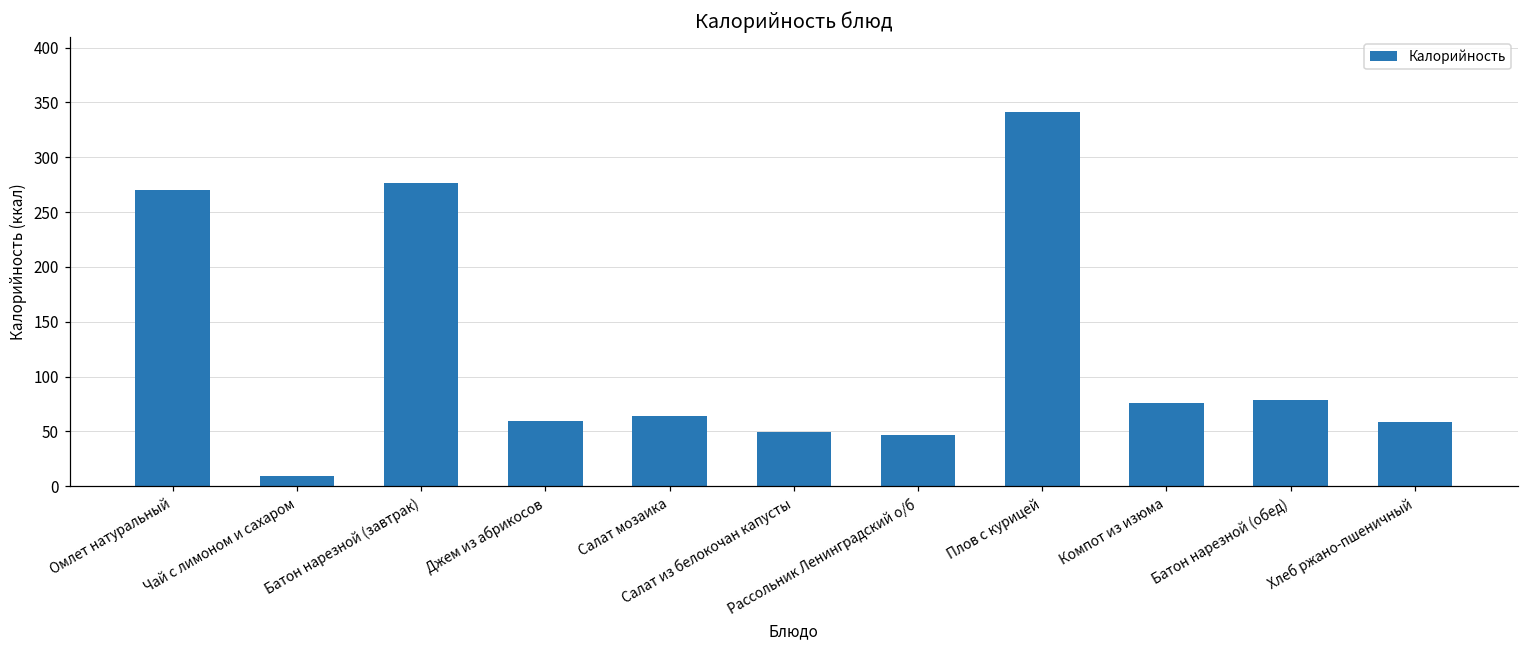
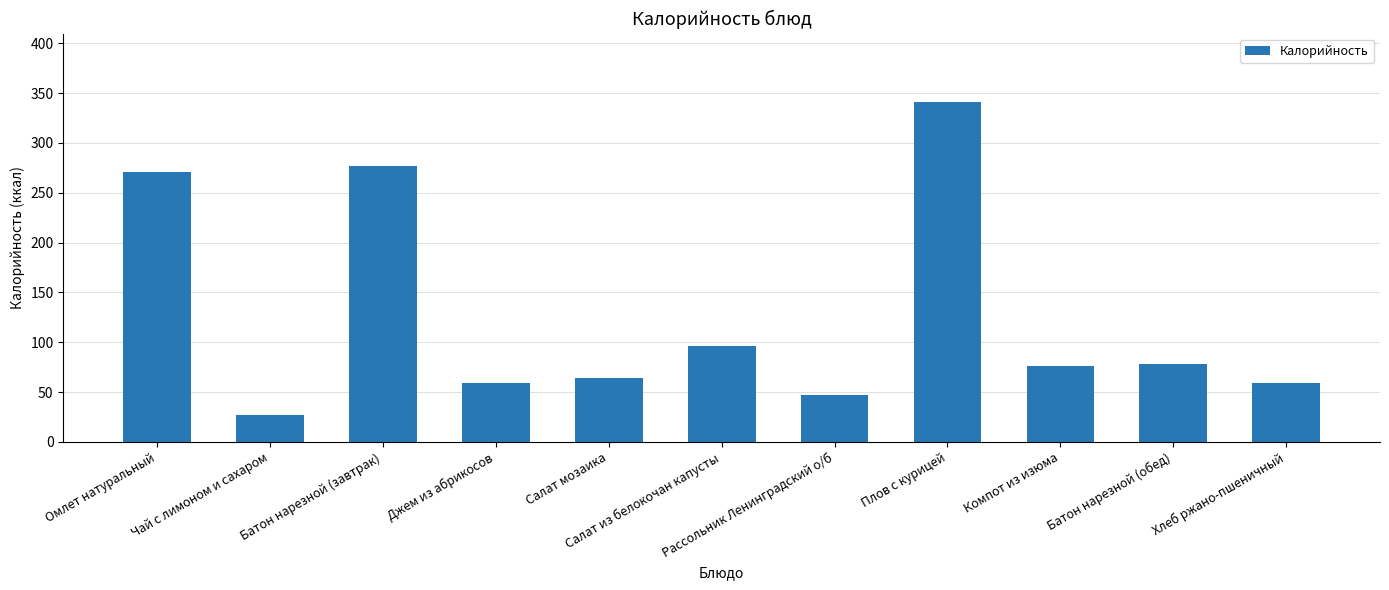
  {
    "Омлет натуральный": 270,
-   "Чай с лимоном и сахаром": 10,
+   "Чай с лимоном и сахаром": 30,
    "Батон нарезной (завтрак)": 280,
    "Джем из абрикосов": 60,
    "Салат мозаика": 60,
-   "Салат из белокочан капусты": 50,
+   "Салат из белокочан капусты": 100,
    "Рассольник Ленинградский о/б": 50,
    "Плов с курицей": 340,
    "Компот из изюма": 80,
    "Батон нарезной (обед)": 80,
    "Хлеб ржано-пшеничный": 60
  }
